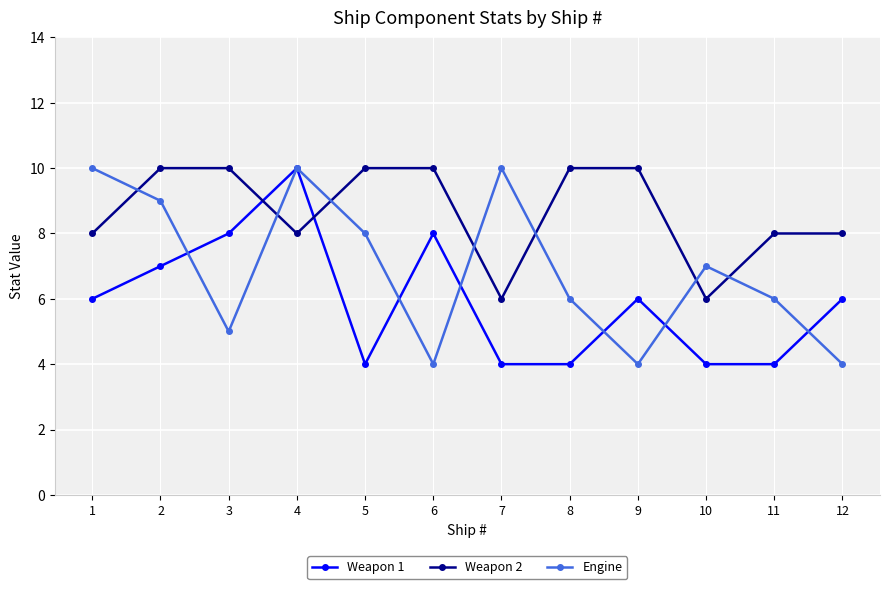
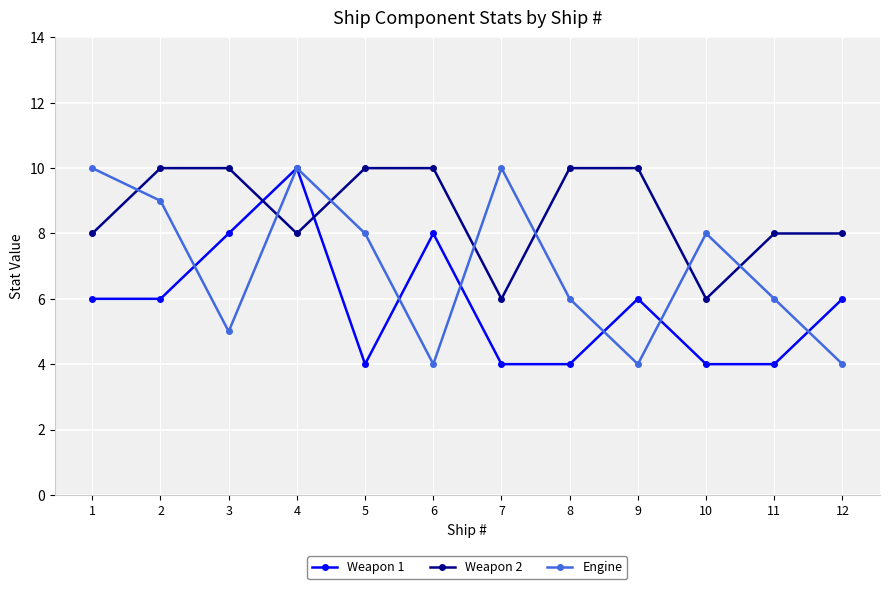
  {
    "Weapon 1": {
      "1": 6,
-     "2": 7,
+     "2": 6,
      "3": 8,
      "5": 4,
      "6": 8,
      "7": 4,
      "8": 4,
      "9": 6,
      "10": 4,
      "11": 4,
      "12": 6
    },
    "Weapon 2": {
      "1": 8,
      "2": 10,
      "3": 10,
      "4": 8,
      "5": 10,
      "6": 10,
      "7": 6,
      "8": 10,
      "9": 10,
      "10": 6,
      "11": 8,
      "12": 8
    },
    "Engine": {
      "1": 10,
      "2": 9,
      "3": 5,
      "5": 8,
      "6": 4,
      "7": 10,
      "8": 6,
      "9": 4,
-     "10": 7,
+     "10": 8,
      "11": 6,
      "12": 4
    }
  }
